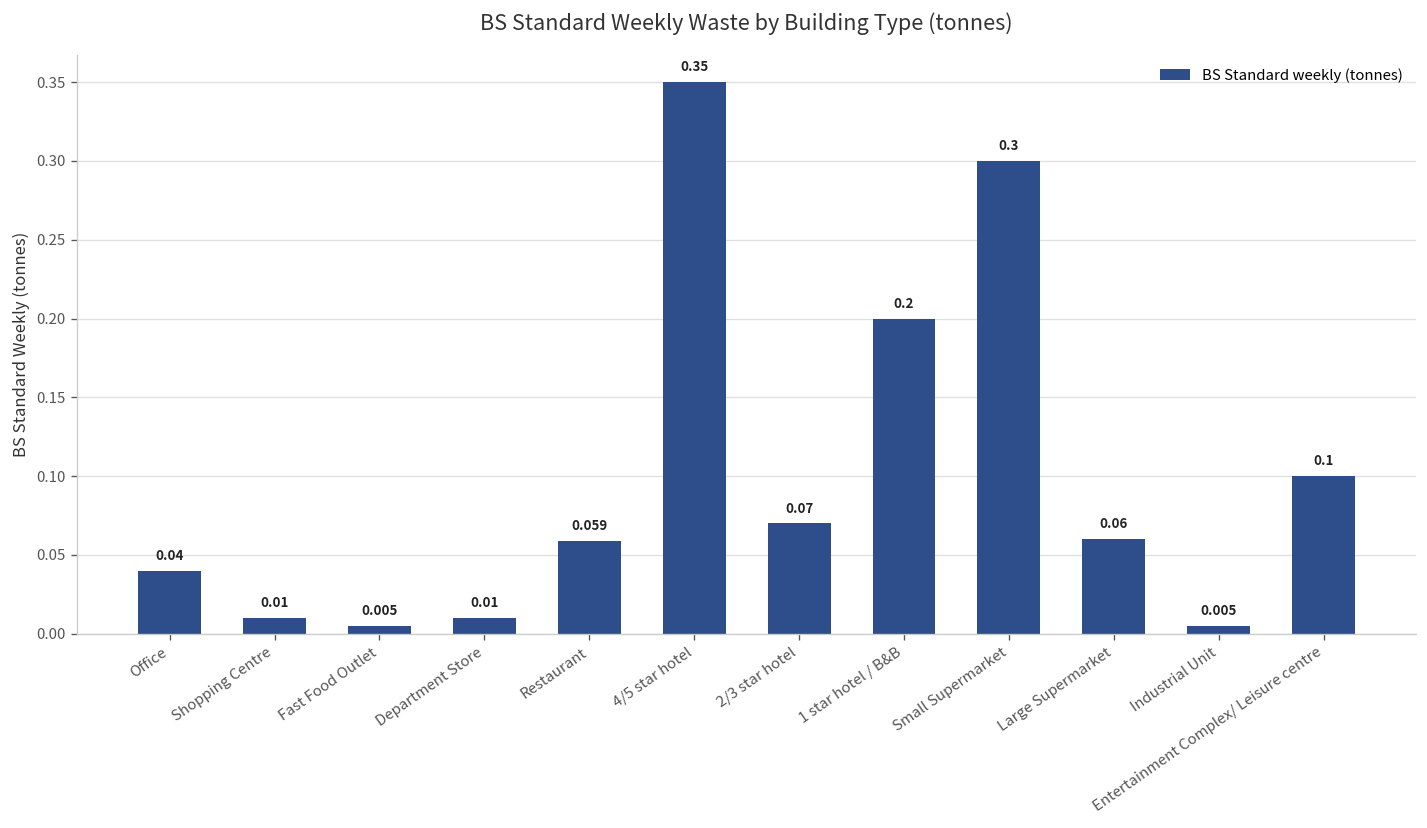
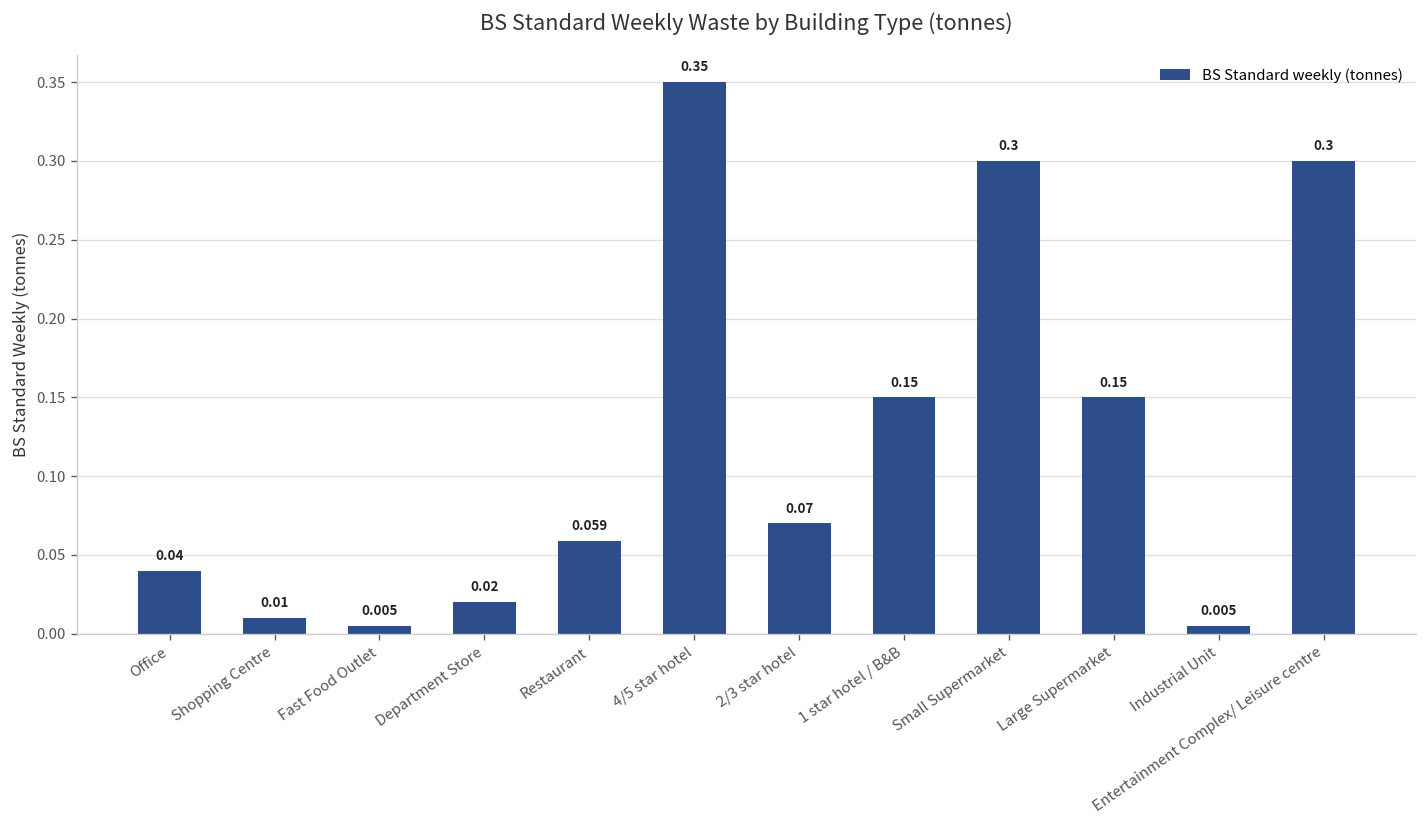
  {
    "Office": 0.04,
    "Shopping Centre": 0.01,
    "Fast Food Outlet": 0.005,
-   "Department Store": 0.01,
+   "Department Store": 0.02,
    "Restaurant": 0.059,
    "4/5 star hotel": 0.35,
    "2/3 star hotel": 0.07,
-   "1 star hotel / B&B": 0.2,
+   "1 star hotel / B&B": 0.15,
    "Small Supermarket": 0.3,
-   "Large Supermarket": 0.06,
+   "Large Supermarket": 0.15,
    "Industrial Unit": 0.005,
-   "Entertainment Complex/ Leisure centre": 0.1
+   "Entertainment Complex/ Leisure centre": 0.3
  }
